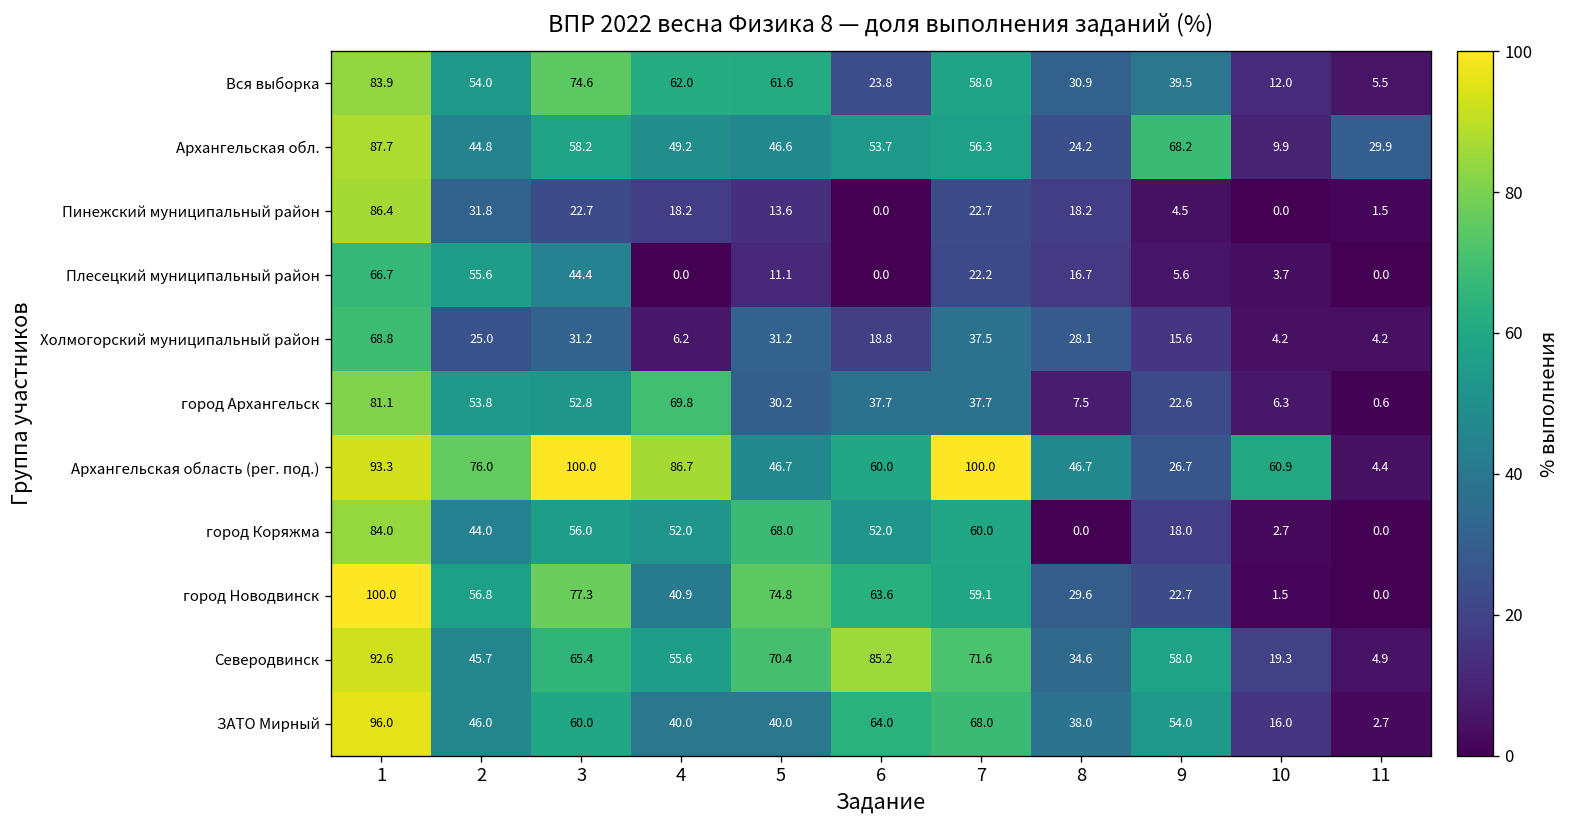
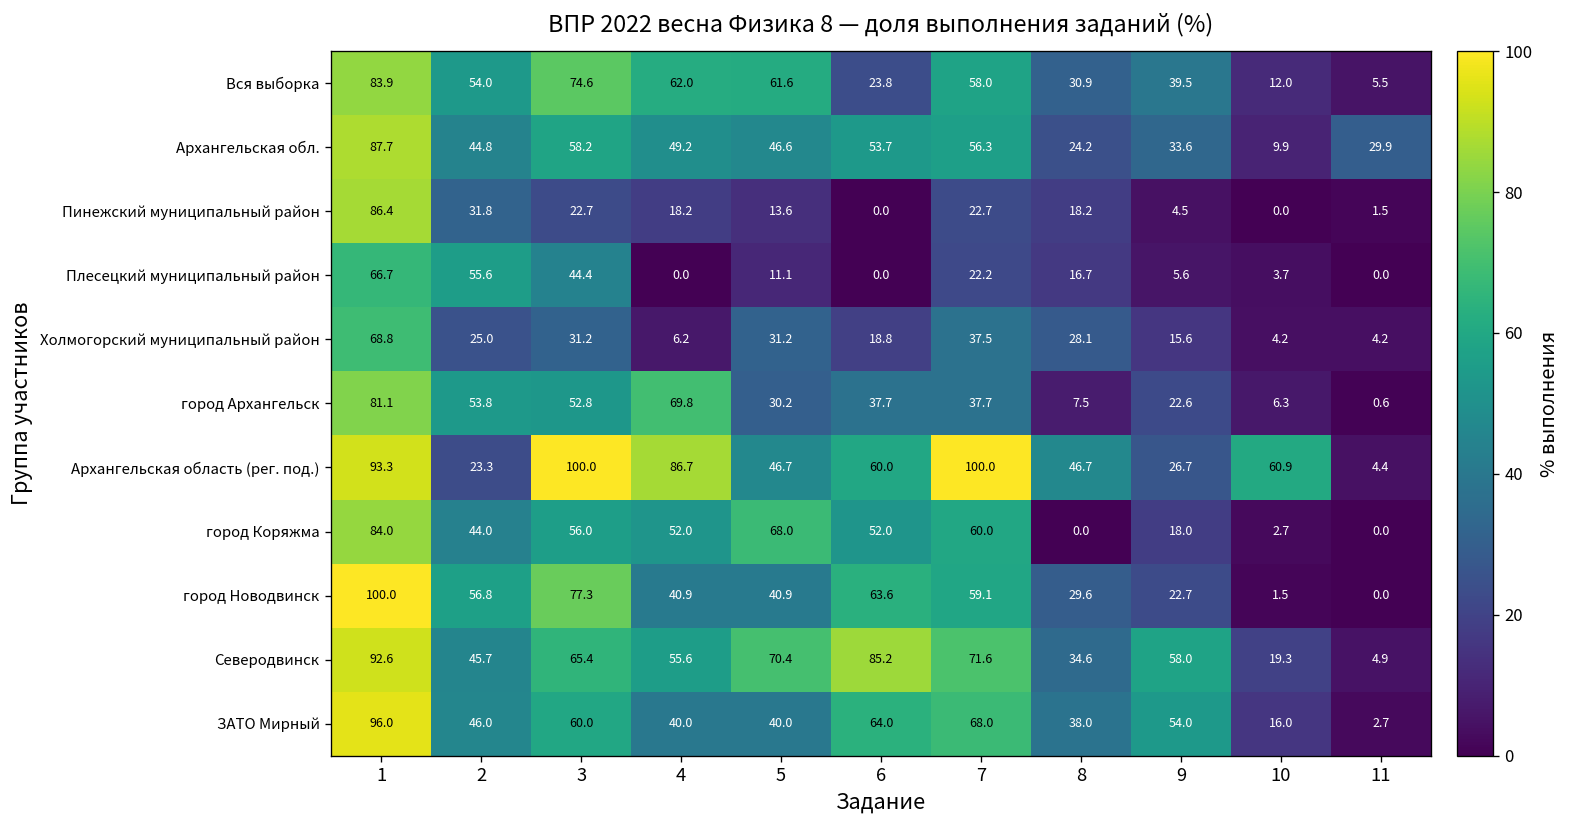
  {
    "Вся выборка": {
      "1": 83.9,
      "2": 54.0,
      "3": 74.6,
      "4": 62.0,
      "5": 61.6,
      "6": 23.8,
      "7": 58.0,
      "8": 30.9,
      "9": 39.5,
      "10": 12.0,
      "11": 5.5
    },
    "Архангельская обл.": {
      "1": 87.7,
      "2": 44.8,
      "3": 58.2,
      "4": 49.2,
      "5": 46.6,
      "6": 53.7,
      "7": 56.3,
      "8": 24.2,
-     "9": 68.2,
+     "9": 33.6,
      "10": 9.9,
      "11": 29.9
    },
    "Пинежский муниципальный район": {
      "1": 86.4,
      "2": 31.8,
      "3": 22.7,
      "4": 18.2,
      "5": 13.6,
      "6": 0.0,
      "7": 22.7,
      "8": 18.2,
      "9": 4.5,
      "10": 0.0,
      "11": 1.5
    },
    "Плесецкий муниципальный район": {
      "1": 66.7,
      "2": 55.6,
      "3": 44.4,
      "4": 0.0,
      "5": 11.1,
      "6": 0.0,
      "7": 22.2,
      "8": 16.7,
      "9": 5.6,
      "10": 3.7,
      "11": 0.0
    },
    "Холмогорский муниципальный район": {
      "1": 68.8,
      "2": 25.0,
      "3": 31.2,
      "4": 6.2,
      "5": 31.2,
      "6": 18.8,
      "7": 37.5,
      "8": 28.1,
      "9": 15.6,
      "10": 4.2,
      "11": 4.2
    },
    "город Архангельск": {
      "1": 81.1,
      "2": 53.8,
      "3": 52.8,
      "4": 69.8,
      "5": 30.2,
      "6": 37.7,
      "7": 37.7,
      "8": 7.5,
      "9": 22.6,
      "10": 6.3,
      "11": 0.6
    },
    "Архангельская область (рег. под.)": {
      "1": 93.3,
-     "2": 76.0,
+     "2": 23.3,
      "3": 100.0,
      "4": 86.7,
      "5": 46.7,
      "6": 60.0,
      "7": 100.0,
      "8": 46.7,
      "9": 26.7,
      "10": 60.9,
      "11": 4.4
    },
    "город Коряжма": {
      "1": 84.0,
      "2": 44.0,
      "3": 56.0,
      "4": 52.0,
      "5": 68.0,
      "6": 52.0,
      "7": 60.0,
      "8": 0.0,
      "9": 18.0,
      "10": 2.7,
      "11": 0.0
    },
    "город Новодвинск": {
      "1": 100.0,
      "2": 56.8,
      "3": 77.3,
      "4": 40.9,
-     "5": 74.8,
+     "5": 40.9,
      "6": 63.6,
      "7": 59.1,
      "8": 29.6,
      "9": 22.7,
      "10": 1.5,
      "11": 0.0
    },
    "Северодвинск": {
      "1": 92.6,
      "2": 45.7,
      "3": 65.4,
      "4": 55.6,
      "5": 70.4,
      "6": 85.2,
      "7": 71.6,
      "8": 34.6,
      "9": 58.0,
      "10": 19.3,
      "11": 4.9
    },
    "ЗАТО Мирный": {
      "1": 96.0,
      "2": 46.0,
      "3": 60.0,
      "4": 40.0,
      "5": 40.0,
      "6": 64.0,
      "7": 68.0,
      "8": 38.0,
      "9": 54.0,
      "10": 16.0,
      "11": 2.7
    }
  }
